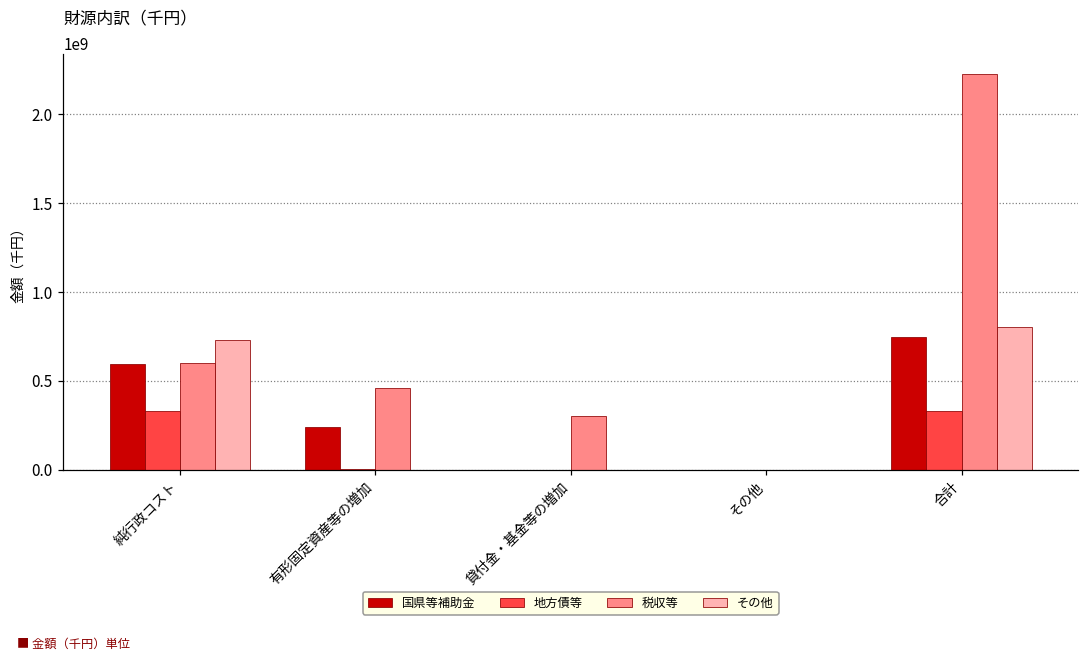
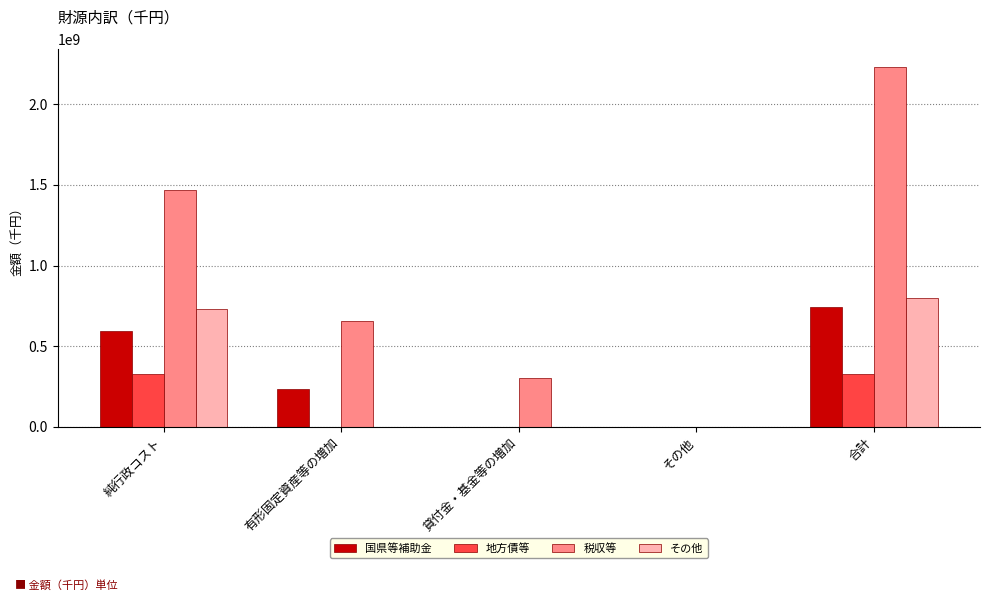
  {
    "国県等補助金": {
      "純行政コスト": 590000000,
      "有形固定資産等の増加": 240000000,
      "貸付金・基金等の増加": 0,
      "その他": 0,
      "合計": 750000000
    },
    "地方債等": {
      "純行政コスト": 330000000,
      "貸付金・基金等の増加": 0,
      "その他": 0,
      "合計": 330000000
    },
    "税収等": {
-     "純行政コスト": 600000000,
-     "有形固定資産等の増加": 460000000,
+     "純行政コスト": 1470000000,
+     "有形固定資産等の増加": 650000000,
      "貸付金・基金等の増加": 300000000,
      "その他": 0,
      "合計": 2230000000
    },
    "その他": {
      "純行政コスト": 730000000,
      "有形固定資産等の増加": 0,
      "貸付金・基金等の増加": 0,
      "その他": 0,
      "合計": 800000000
    }
  }
